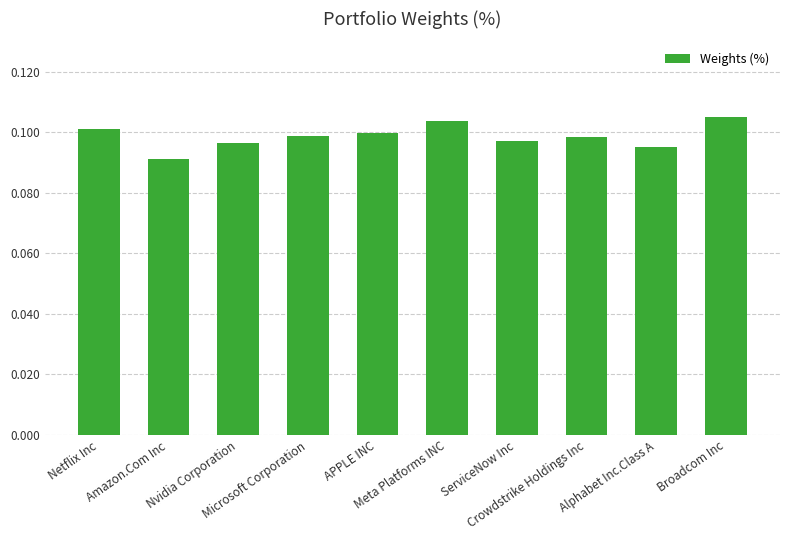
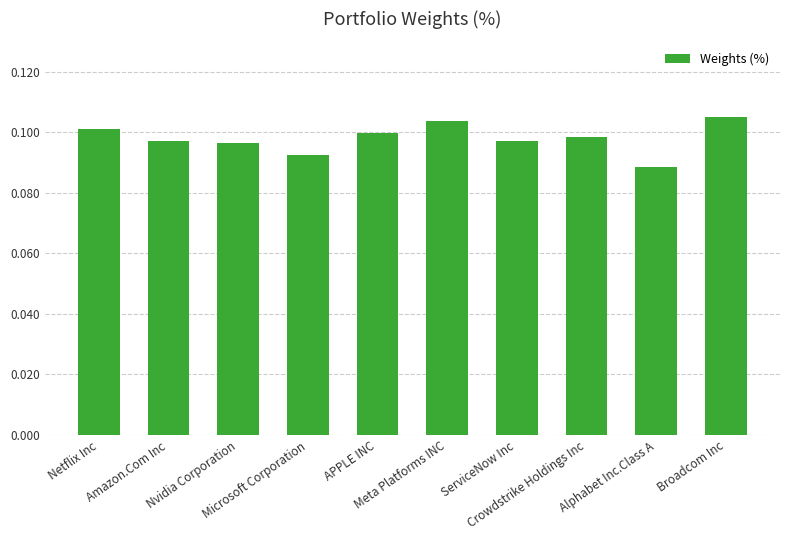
  {
    "Netflix Inc": 0.101,
-   "Amazon.Com Inc": 0.091,
+   "Amazon.Com Inc": 0.097,
    "Nvidia Corporation": 0.096,
-   "Microsoft Corporation": 0.099,
+   "Microsoft Corporation": 0.093,
    "APPLE INC": 0.100,
    "Meta Platforms INC": 0.104,
    "ServiceNow Inc": 0.097,
    "Crowdstrike Holdings Inc": 0.098,
-   "Alphabet Inc.Class A": 0.095,
+   "Alphabet Inc.Class A": 0.089,
    "Broadcom Inc": 0.105
  }
